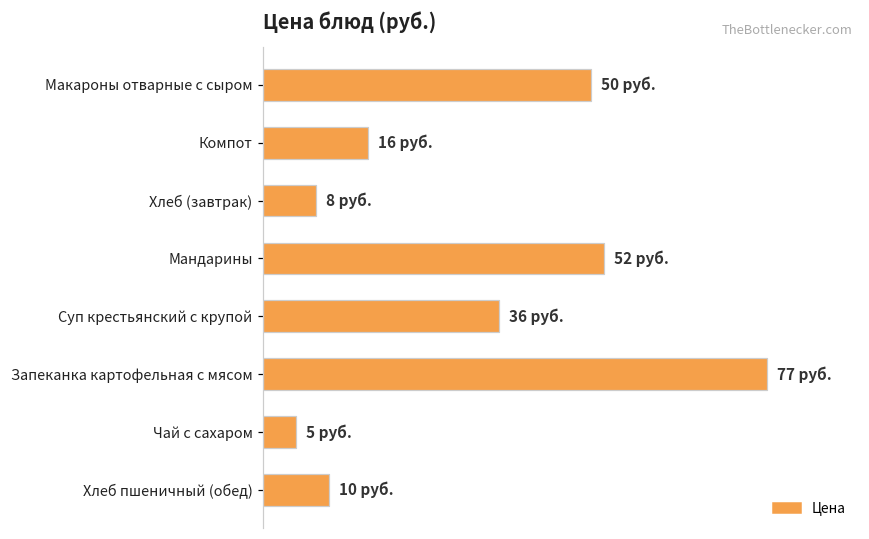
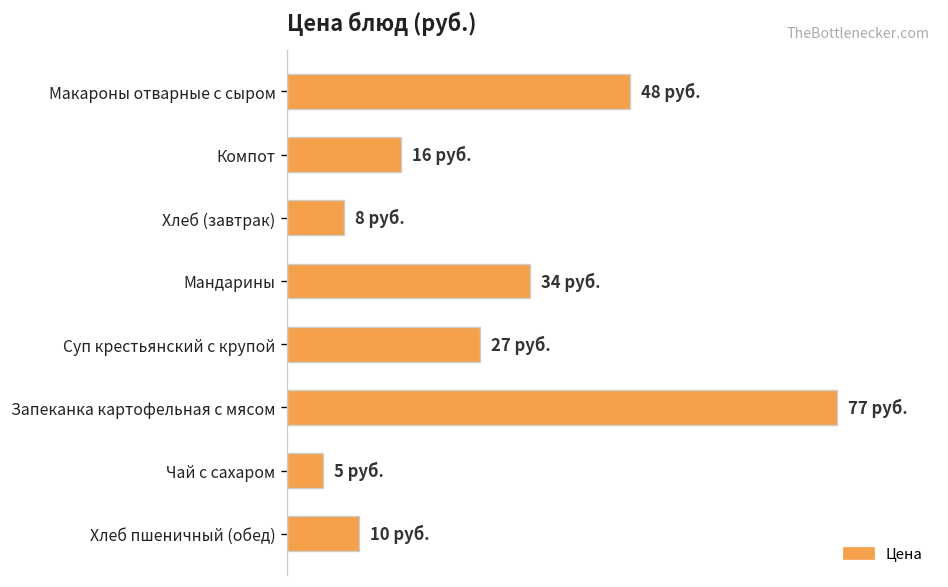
  {
-   "Макароны отварные с сыром": 50,
+   "Макароны отварные с сыром": 48,
    "Компот": 16,
    "Хлеб (завтрак)": 8,
-   "Мандарины": 52,
-   "Суп крестьянский с крупой": 36,
+   "Мандарины": 34,
+   "Суп крестьянский с крупой": 27,
    "Запеканка картофельная с мясом": 77,
    "Чай с сахаром": 5,
    "Хлеб пшеничный (обед)": 10
  }
